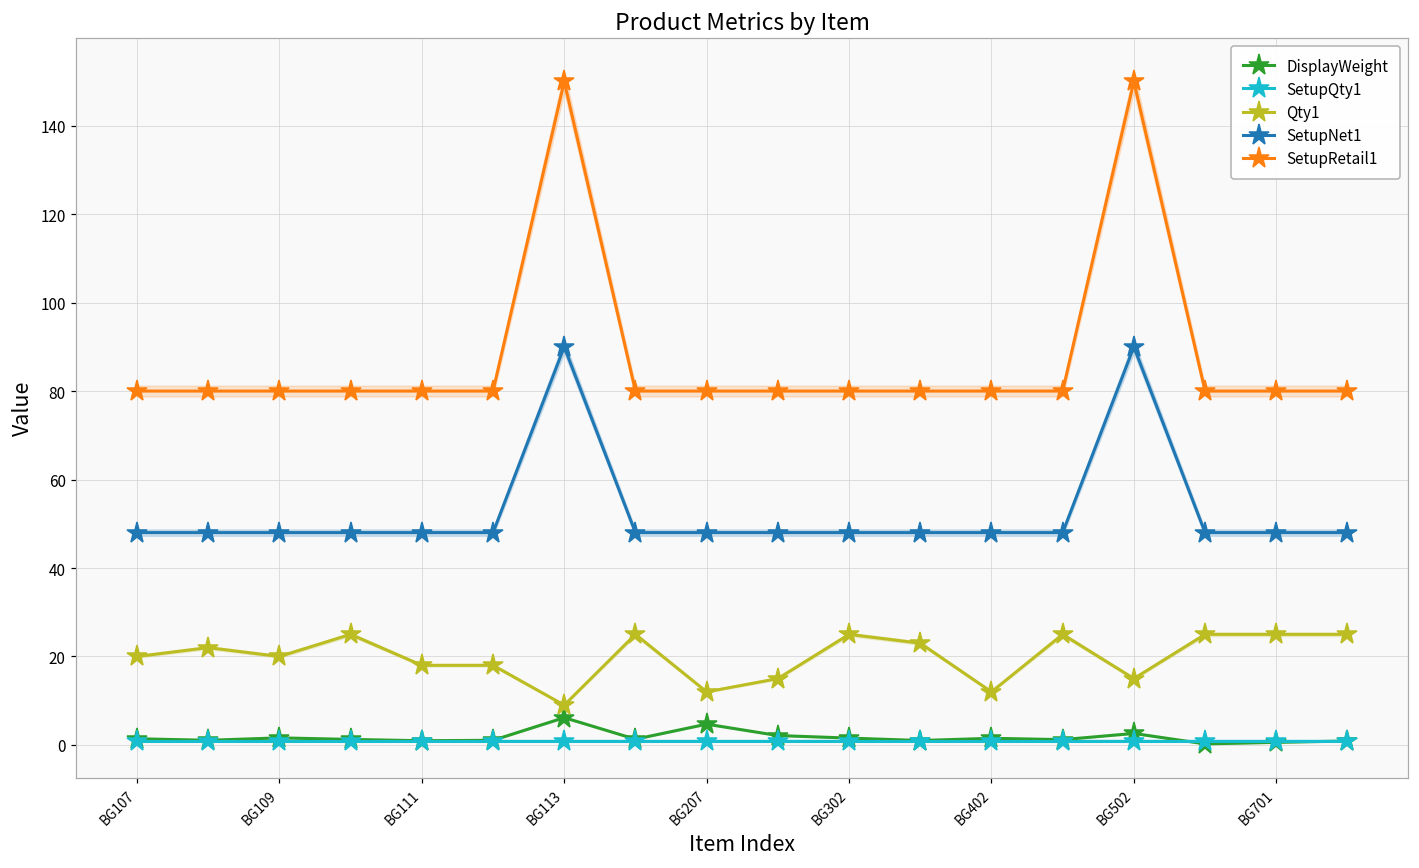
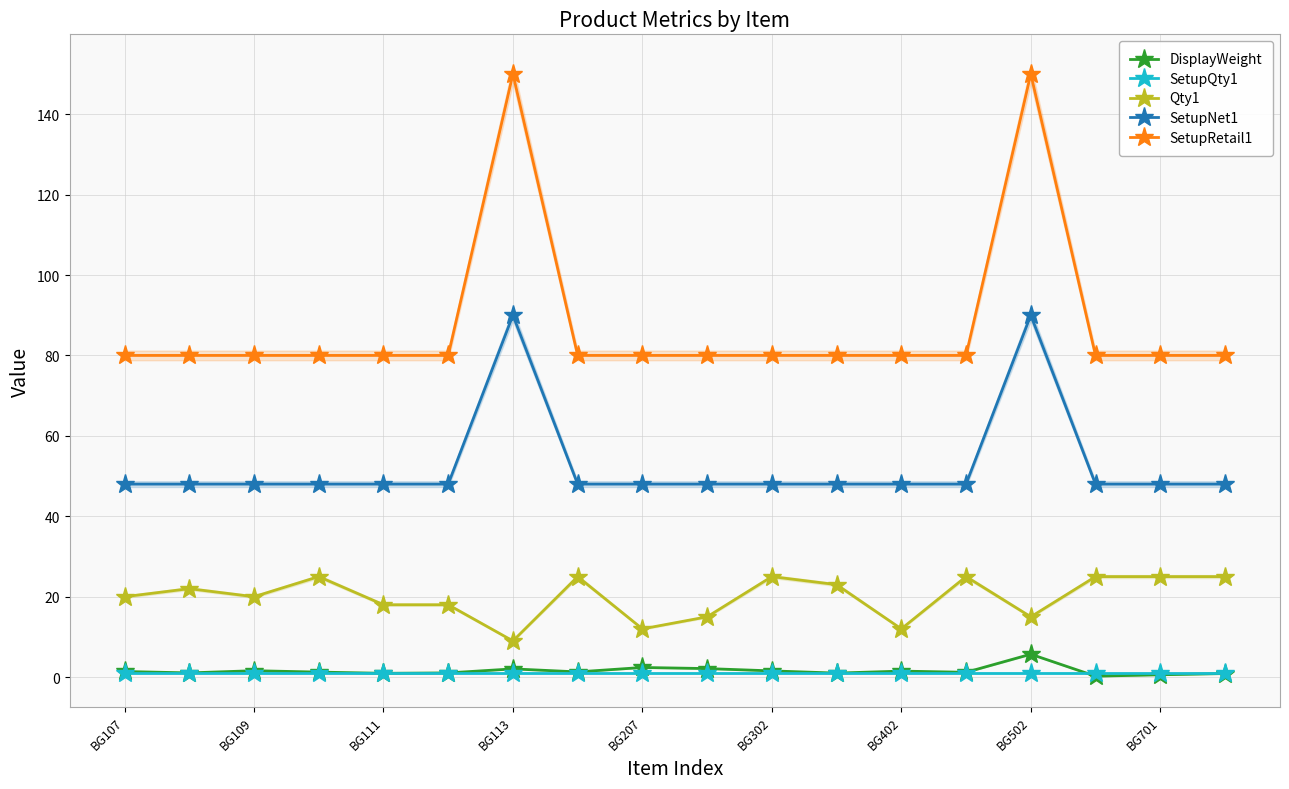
  {
    "DisplayWeight": {
-     "BG113": 6,
-     "BG207": 5,
-     "BG502": 3
+     "BG113": 2,
+     "BG207": 2,
+     "BG502": 6
    },
    "SetupQty1": {
      "BG113": 1,
      "BG207": 1,
      "BG502": 1
    }
  }
